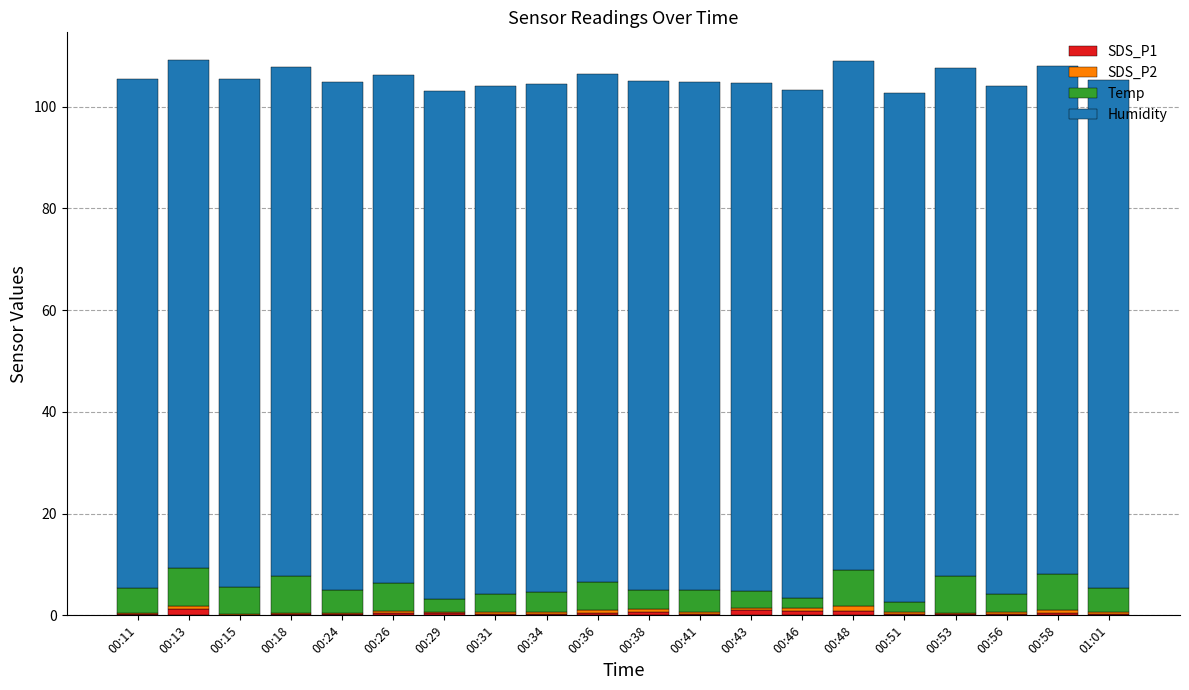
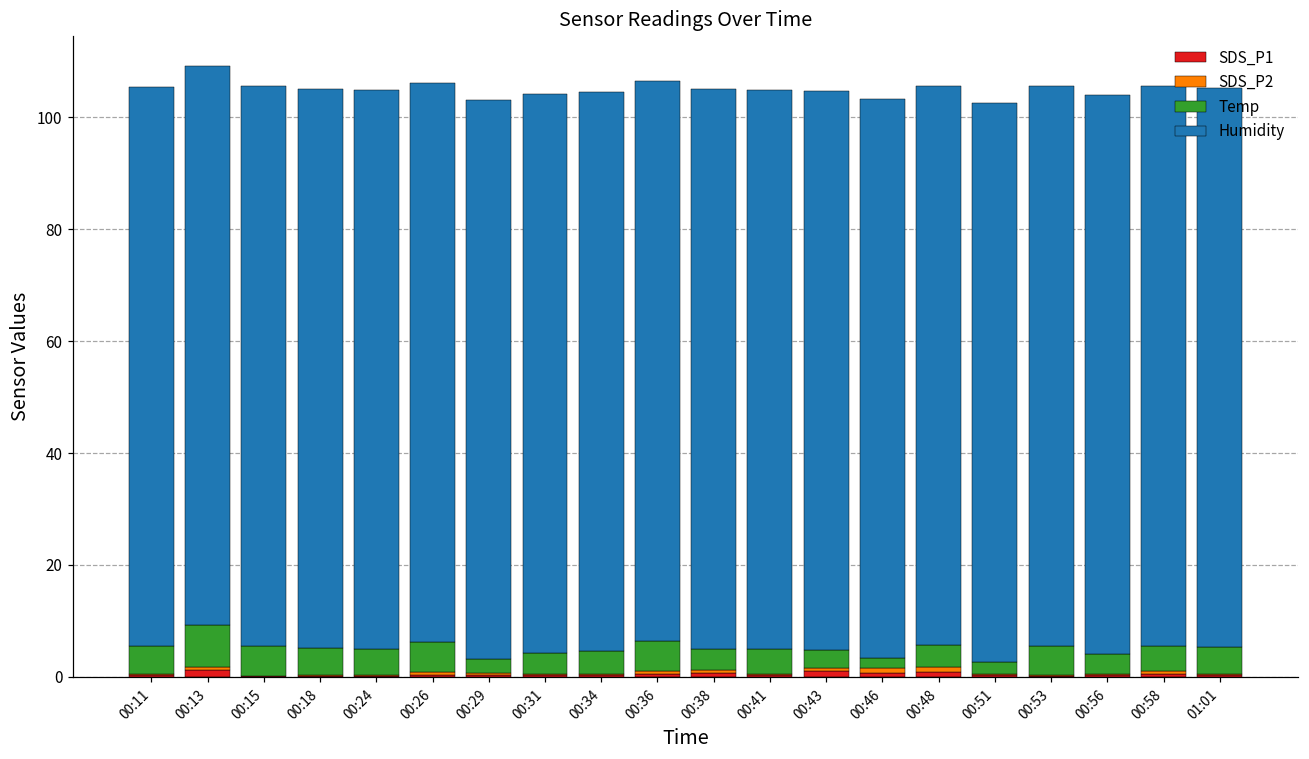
  {
    "SDS_P1": {
      "00:13": 1,
      "00:36": 1,
      "00:38": 1,
      "00:43": 1,
      "00:46": 1,
      "00:48": 1,
      "00:58": 1
    },
    "SDS_P2": {
      "00:13": 1,
      "00:36": 1,
      "00:38": 1,
      "00:43": 1,
      "00:46": 1,
      "00:48": 1,
      "00:58": 1
    },
    "Temp": {
      "00:11": 5,
      "00:13": 7,
      "00:15": 5,
-     "00:18": 7,
+     "00:18": 5,
      "00:24": 5,
      "00:26": 6,
      "00:29": 3,
      "00:31": 4,
      "00:34": 4,
      "00:36": 6,
      "00:38": 4,
      "00:41": 4,
      "00:43": 3,
      "00:46": 2,
-     "00:48": 7,
+     "00:48": 4,
      "00:51": 2,
-     "00:53": 7,
+     "00:53": 5,
      "00:56": 4,
-     "00:58": 7,
+     "00:58": 5,
      "01:01": 5
    },
    "Humidity": {
      "00:11": 100,
      "00:13": 100,
      "00:15": 100,
      "00:18": 100,
      "00:24": 100,
      "00:26": 100,
      "00:29": 100,
      "00:31": 100,
      "00:34": 100,
      "00:36": 100,
      "00:38": 100,
      "00:41": 100,
      "00:43": 100,
      "00:46": 100,
      "00:48": 100,
      "00:51": 100,
      "00:53": 100,
      "00:56": 100,
      "00:58": 100,
      "01:01": 100
    }
  }
